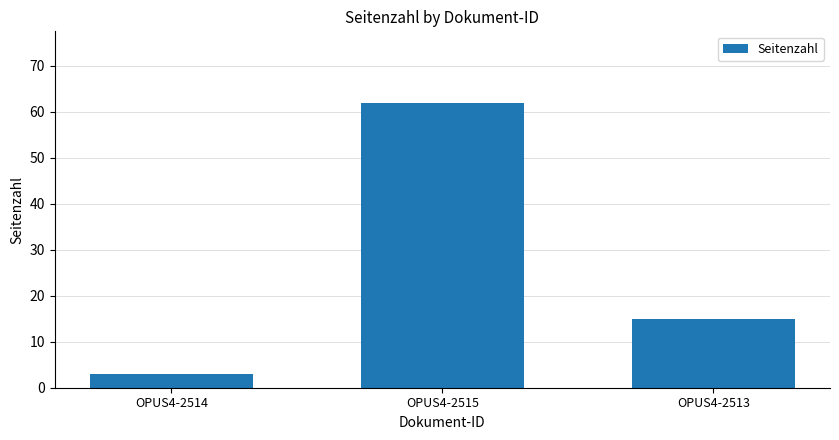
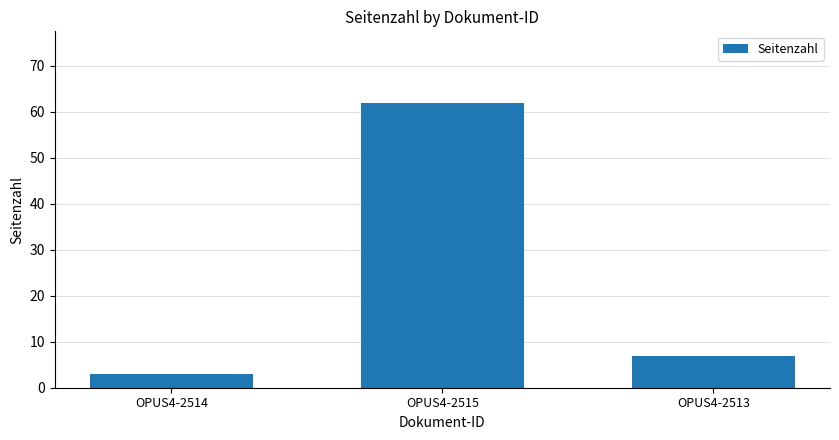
  {
    "OPUS4-2514": 3,
    "OPUS4-2515": 62,
-   "OPUS4-2513": 15
+   "OPUS4-2513": 7
  }
